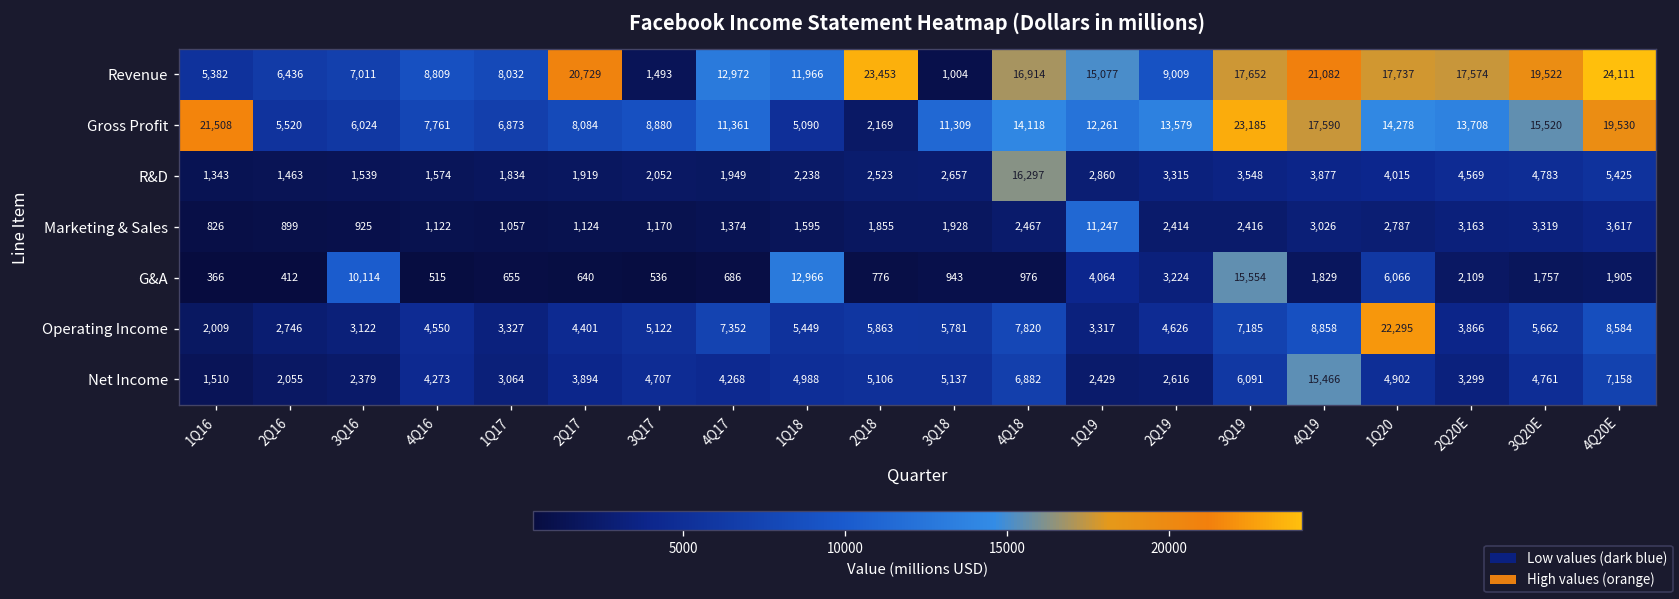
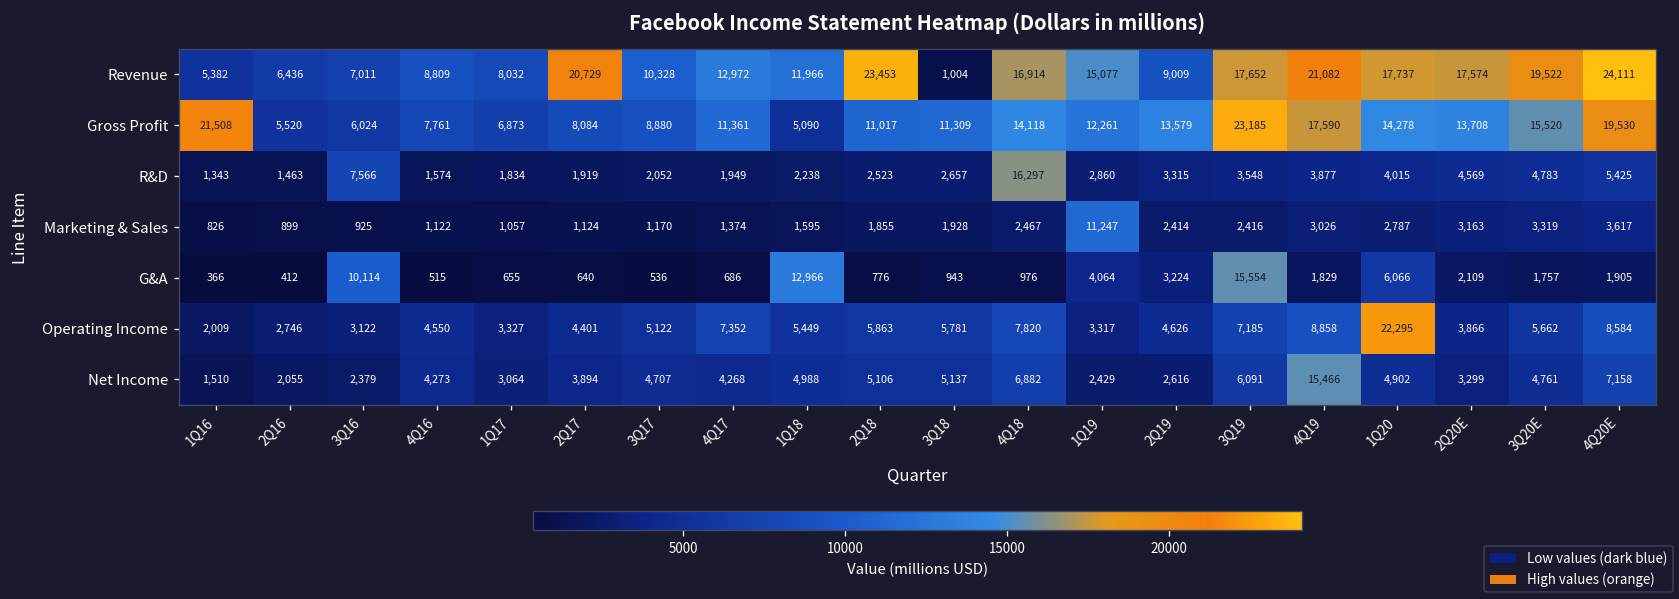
  {
    "Revenue": {
      "1Q16": "5,382",
      "2Q16": "6,436",
      "3Q16": "7,011",
      "4Q16": "8,809",
      "1Q17": "8,032",
      "2Q17": "20,729",
-     "3Q17": "1,493",
+     "3Q17": "10,328",
      "4Q17": "12,972",
      "1Q18": "11,966",
      "2Q18": "23,453",
      "3Q18": "1,004",
      "4Q18": "16,914",
      "1Q19": "15,077",
      "2Q19": "9,009",
      "3Q19": "17,652",
      "4Q19": "21,082",
      "1Q20": "17,737",
      "2Q20E": "17,574",
      "3Q20E": "19,522",
      "4Q20E": "24,111"
    },
    "Gross Profit": {
      "1Q16": "21,508",
      "2Q16": "5,520",
      "3Q16": "6,024",
      "4Q16": "7,761",
      "1Q17": "6,873",
      "2Q17": "8,084",
      "3Q17": "8,880",
      "4Q17": "11,361",
      "1Q18": "5,090",
-     "2Q18": "2,169",
+     "2Q18": "11,017",
      "3Q18": "11,309",
      "4Q18": "14,118",
      "1Q19": "12,261",
      "2Q19": "13,579",
      "3Q19": "23,185",
      "4Q19": "17,590",
      "1Q20": "14,278",
      "2Q20E": "13,708",
      "3Q20E": "15,520",
      "4Q20E": "19,530"
    },
    "R&D": {
      "1Q16": "1,343",
      "2Q16": "1,463",
-     "3Q16": "1,539",
+     "3Q16": "7,566",
      "4Q16": "1,574",
      "1Q17": "1,834",
      "2Q17": "1,919",
      "3Q17": "2,052",
      "4Q17": "1,949",
      "1Q18": "2,238",
      "2Q18": "2,523",
      "3Q18": "2,657",
      "4Q18": "16,297",
      "1Q19": "2,860",
      "2Q19": "3,315",
      "3Q19": "3,548",
      "4Q19": "3,877",
      "1Q20": "4,015",
      "2Q20E": "4,569",
      "3Q20E": "4,783",
      "4Q20E": "5,425"
    },
    "Marketing & Sales": {
      "1Q16": "826",
      "2Q16": "899",
      "3Q16": "925",
      "4Q16": "1,122",
      "1Q17": "1,057",
      "2Q17": "1,124",
      "3Q17": "1,170",
      "4Q17": "1,374",
      "1Q18": "1,595",
      "2Q18": "1,855",
      "3Q18": "1,928",
      "4Q18": "2,467",
      "1Q19": "11,247",
      "2Q19": "2,414",
      "3Q19": "2,416",
      "4Q19": "3,026",
      "1Q20": "2,787",
      "2Q20E": "3,163",
      "3Q20E": "3,319",
      "4Q20E": "3,617"
    },
    "G&A": {
      "1Q16": "366",
      "2Q16": "412",
      "3Q16": "10,114",
      "4Q16": "515",
      "1Q17": "655",
      "2Q17": "640",
      "3Q17": "536",
      "4Q17": "686",
      "1Q18": "12,966",
      "2Q18": "776",
      "3Q18": "943",
      "4Q18": "976",
      "1Q19": "4,064",
      "2Q19": "3,224",
      "3Q19": "15,554",
      "4Q19": "1,829",
      "1Q20": "6,066",
      "2Q20E": "2,109",
      "3Q20E": "1,757",
      "4Q20E": "1,905"
    },
    "Operating Income": {
      "1Q16": "2,009",
      "2Q16": "2,746",
      "3Q16": "3,122",
      "4Q16": "4,550",
      "1Q17": "3,327",
      "2Q17": "4,401",
      "3Q17": "5,122",
      "4Q17": "7,352",
      "1Q18": "5,449",
      "2Q18": "5,863",
      "3Q18": "5,781",
      "4Q18": "7,820",
      "1Q19": "3,317",
      "2Q19": "4,626",
      "3Q19": "7,185",
      "4Q19": "8,858",
      "1Q20": "22,295",
      "2Q20E": "3,866",
      "3Q20E": "5,662",
      "4Q20E": "8,584"
    },
    "Net Income": {
      "1Q16": "1,510",
      "2Q16": "2,055",
      "3Q16": "2,379",
      "4Q16": "4,273",
      "1Q17": "3,064",
      "2Q17": "3,894",
      "3Q17": "4,707",
      "4Q17": "4,268",
      "1Q18": "4,988",
      "2Q18": "5,106",
      "3Q18": "5,137",
      "4Q18": "6,882",
      "1Q19": "2,429",
      "2Q19": "2,616",
      "3Q19": "6,091",
      "4Q19": "15,466",
      "1Q20": "4,902",
      "2Q20E": "3,299",
      "3Q20E": "4,761",
      "4Q20E": "7,158"
    }
  }
